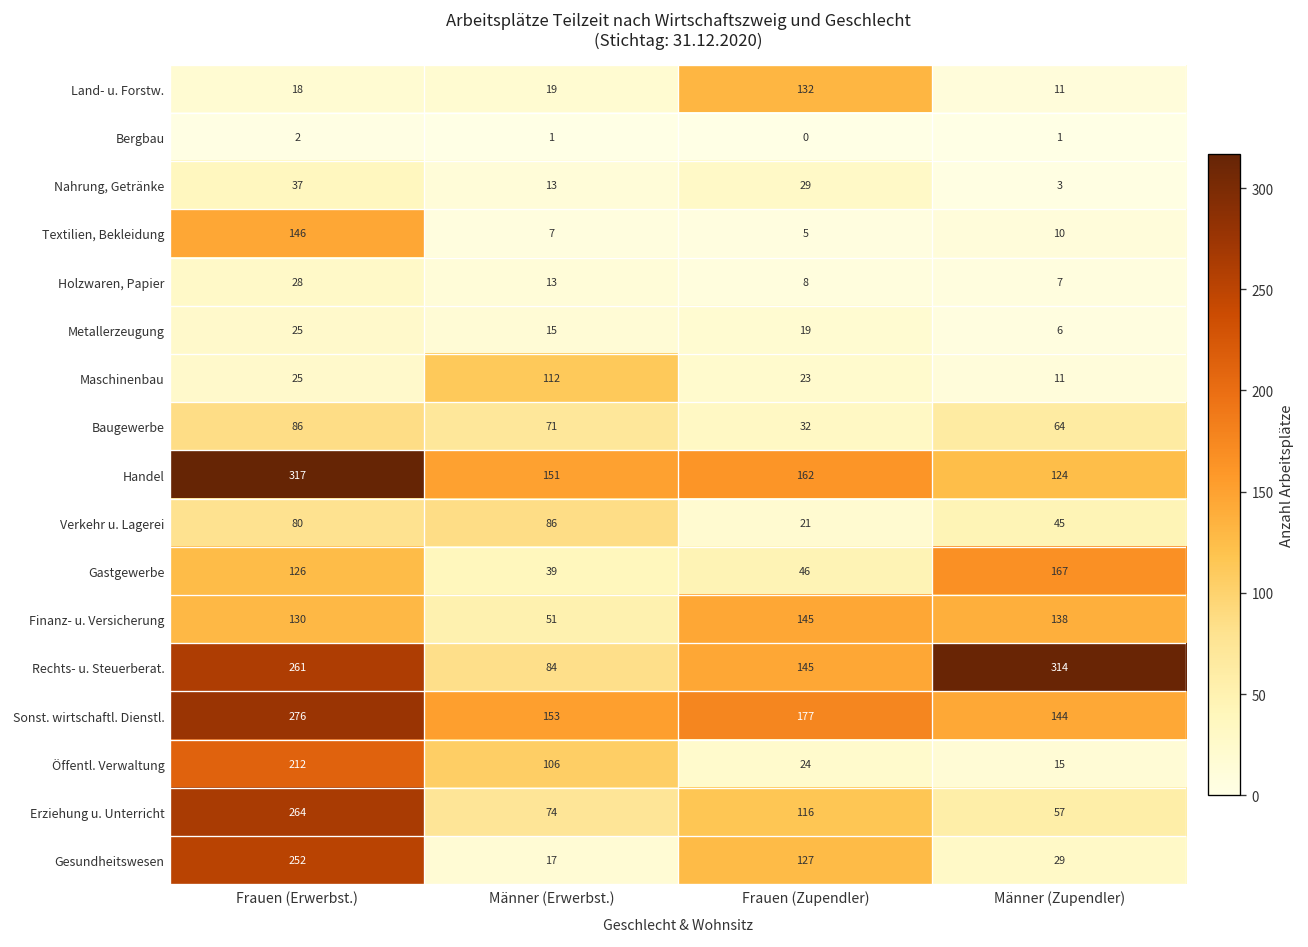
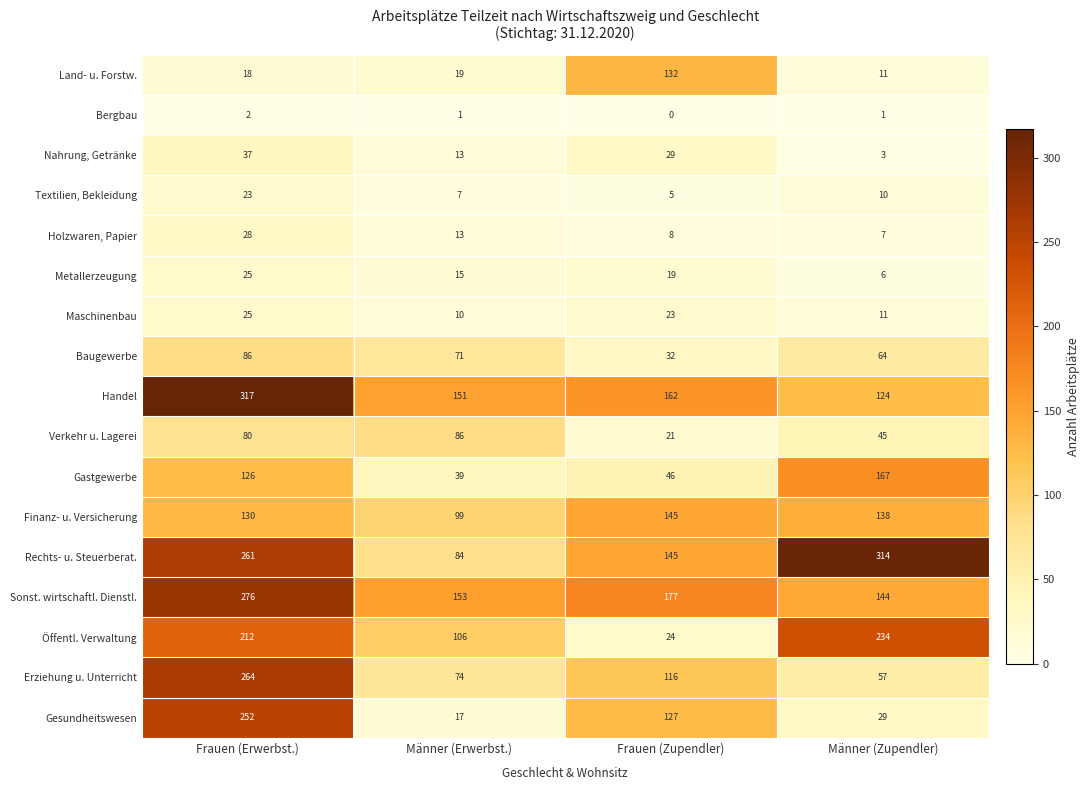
  {
    "Land- u. Forstw.": {
      "Frauen (Erwerbst.)": 18,
      "Männer (Erwerbst.)": 19,
      "Frauen (Zupendler)": 132,
      "Männer (Zupendler)": 11
    },
    "Bergbau": {
      "Frauen (Erwerbst.)": 2,
      "Männer (Erwerbst.)": 1,
      "Frauen (Zupendler)": 0,
      "Männer (Zupendler)": 1
    },
    "Nahrung, Getränke": {
      "Frauen (Erwerbst.)": 37,
      "Männer (Erwerbst.)": 13,
      "Frauen (Zupendler)": 29,
      "Männer (Zupendler)": 3
    },
    "Textilien, Bekleidung": {
-     "Frauen (Erwerbst.)": 146,
+     "Frauen (Erwerbst.)": 23,
      "Männer (Erwerbst.)": 7,
      "Frauen (Zupendler)": 5,
      "Männer (Zupendler)": 10
    },
    "Holzwaren, Papier": {
      "Frauen (Erwerbst.)": 28,
      "Männer (Erwerbst.)": 13,
      "Frauen (Zupendler)": 8,
      "Männer (Zupendler)": 7
    },
    "Metallerzeugung": {
      "Frauen (Erwerbst.)": 25,
      "Männer (Erwerbst.)": 15,
      "Frauen (Zupendler)": 19,
      "Männer (Zupendler)": 6
    },
    "Maschinenbau": {
      "Frauen (Erwerbst.)": 25,
-     "Männer (Erwerbst.)": 112,
+     "Männer (Erwerbst.)": 10,
      "Frauen (Zupendler)": 23,
      "Männer (Zupendler)": 11
    },
    "Baugewerbe": {
      "Frauen (Erwerbst.)": 86,
      "Männer (Erwerbst.)": 71,
      "Frauen (Zupendler)": 32,
      "Männer (Zupendler)": 64
    },
    "Handel": {
      "Frauen (Erwerbst.)": 317,
      "Männer (Erwerbst.)": 151,
      "Frauen (Zupendler)": 162,
      "Männer (Zupendler)": 124
    },
    "Verkehr u. Lagerei": {
      "Frauen (Erwerbst.)": 80,
      "Männer (Erwerbst.)": 86,
      "Frauen (Zupendler)": 21,
      "Männer (Zupendler)": 45
    },
    "Gastgewerbe": {
      "Frauen (Erwerbst.)": 126,
      "Männer (Erwerbst.)": 39,
      "Frauen (Zupendler)": 46,
      "Männer (Zupendler)": 167
    },
    "Finanz- u. Versicherung": {
      "Frauen (Erwerbst.)": 130,
-     "Männer (Erwerbst.)": 51,
+     "Männer (Erwerbst.)": 99,
      "Frauen (Zupendler)": 145,
      "Männer (Zupendler)": 138
    },
    "Rechts- u. Steuerberat.": {
      "Frauen (Erwerbst.)": 261,
      "Männer (Erwerbst.)": 84,
      "Frauen (Zupendler)": 145,
      "Männer (Zupendler)": 314
    },
    "Sonst. wirtschaftl. Dienstl.": {
      "Frauen (Erwerbst.)": 276,
      "Männer (Erwerbst.)": 153,
      "Frauen (Zupendler)": 177,
      "Männer (Zupendler)": 144
    },
    "Öffentl. Verwaltung": {
      "Frauen (Erwerbst.)": 212,
      "Männer (Erwerbst.)": 106,
      "Frauen (Zupendler)": 24,
-     "Männer (Zupendler)": 15
+     "Männer (Zupendler)": 234
    },
    "Erziehung u. Unterricht": {
      "Frauen (Erwerbst.)": 264,
      "Männer (Erwerbst.)": 74,
      "Frauen (Zupendler)": 116,
      "Männer (Zupendler)": 57
    },
    "Gesundheitswesen": {
      "Frauen (Erwerbst.)": 252,
      "Männer (Erwerbst.)": 17,
      "Frauen (Zupendler)": 127,
      "Männer (Zupendler)": 29
    }
  }
